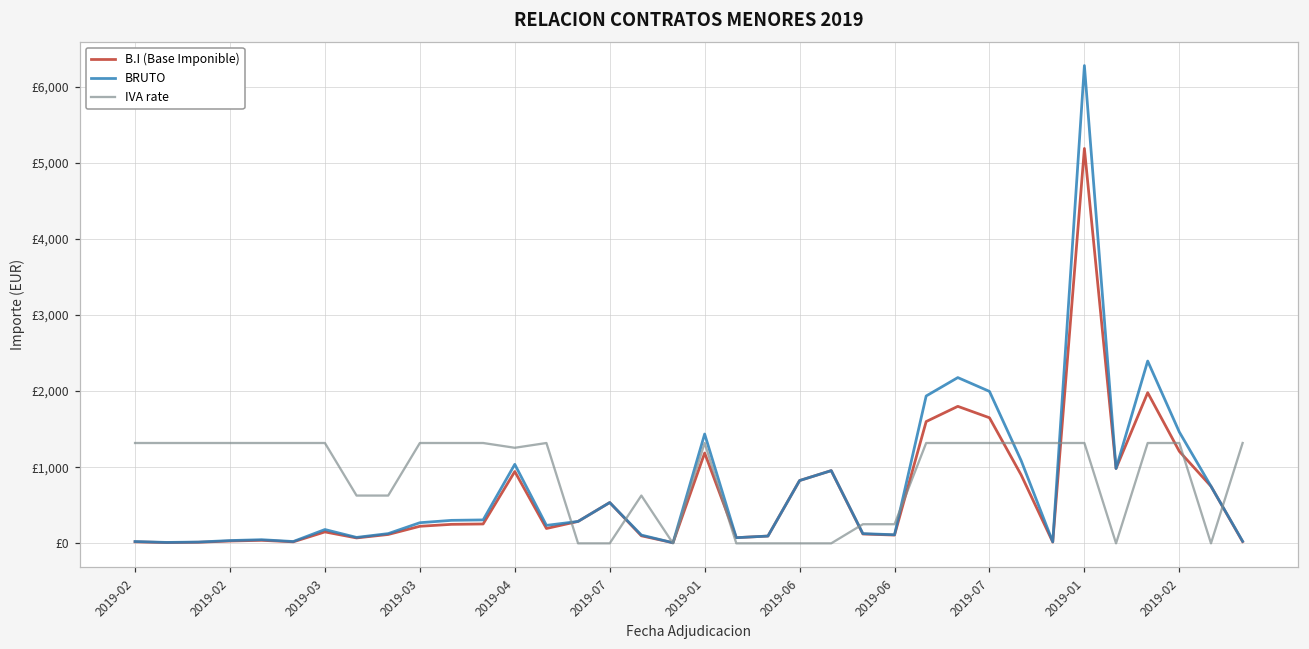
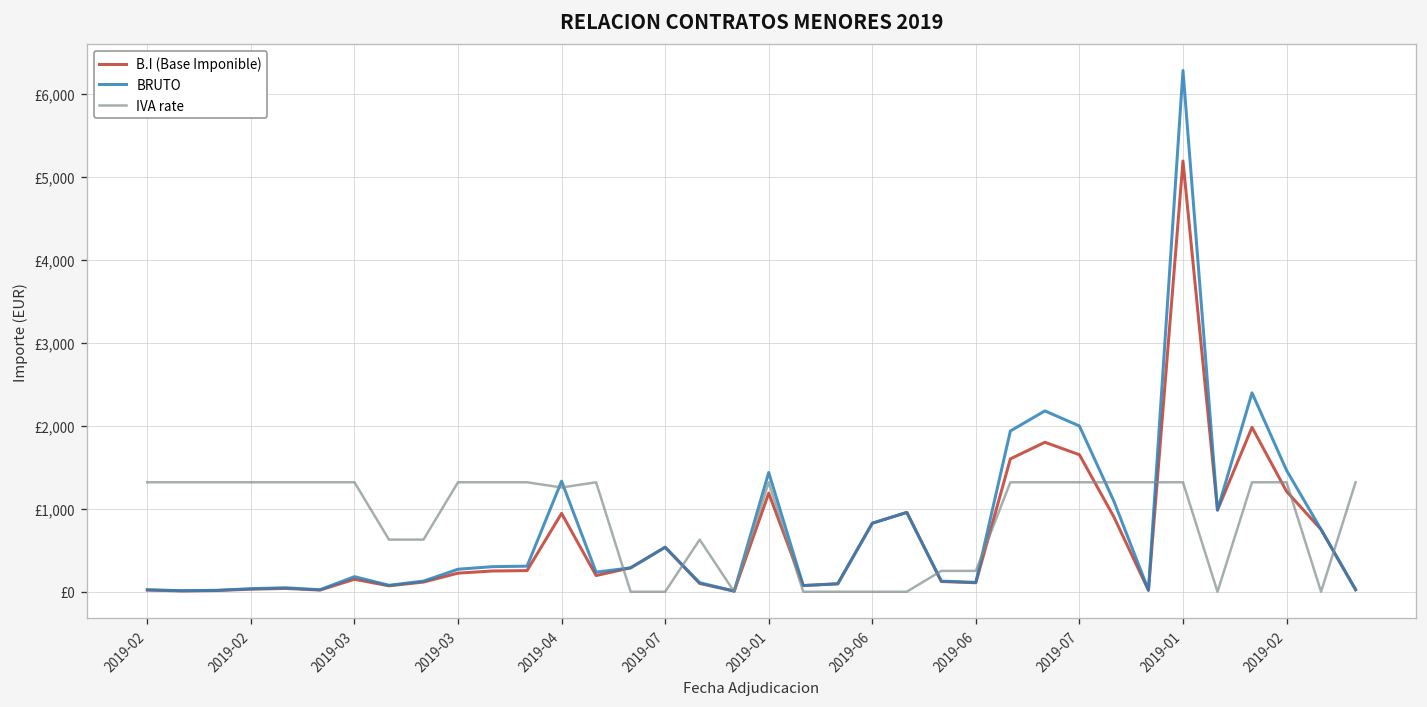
  {
    "B.I (Base Imponible)": {
      "2019-04": "£900"
    },
    "BRUTO": {
-     "2019-04": "£1,000"
+     "2019-04": "£1,300"
    },
    "IVA rate": {
      "2019-04": "£1,300"
    }
  }
